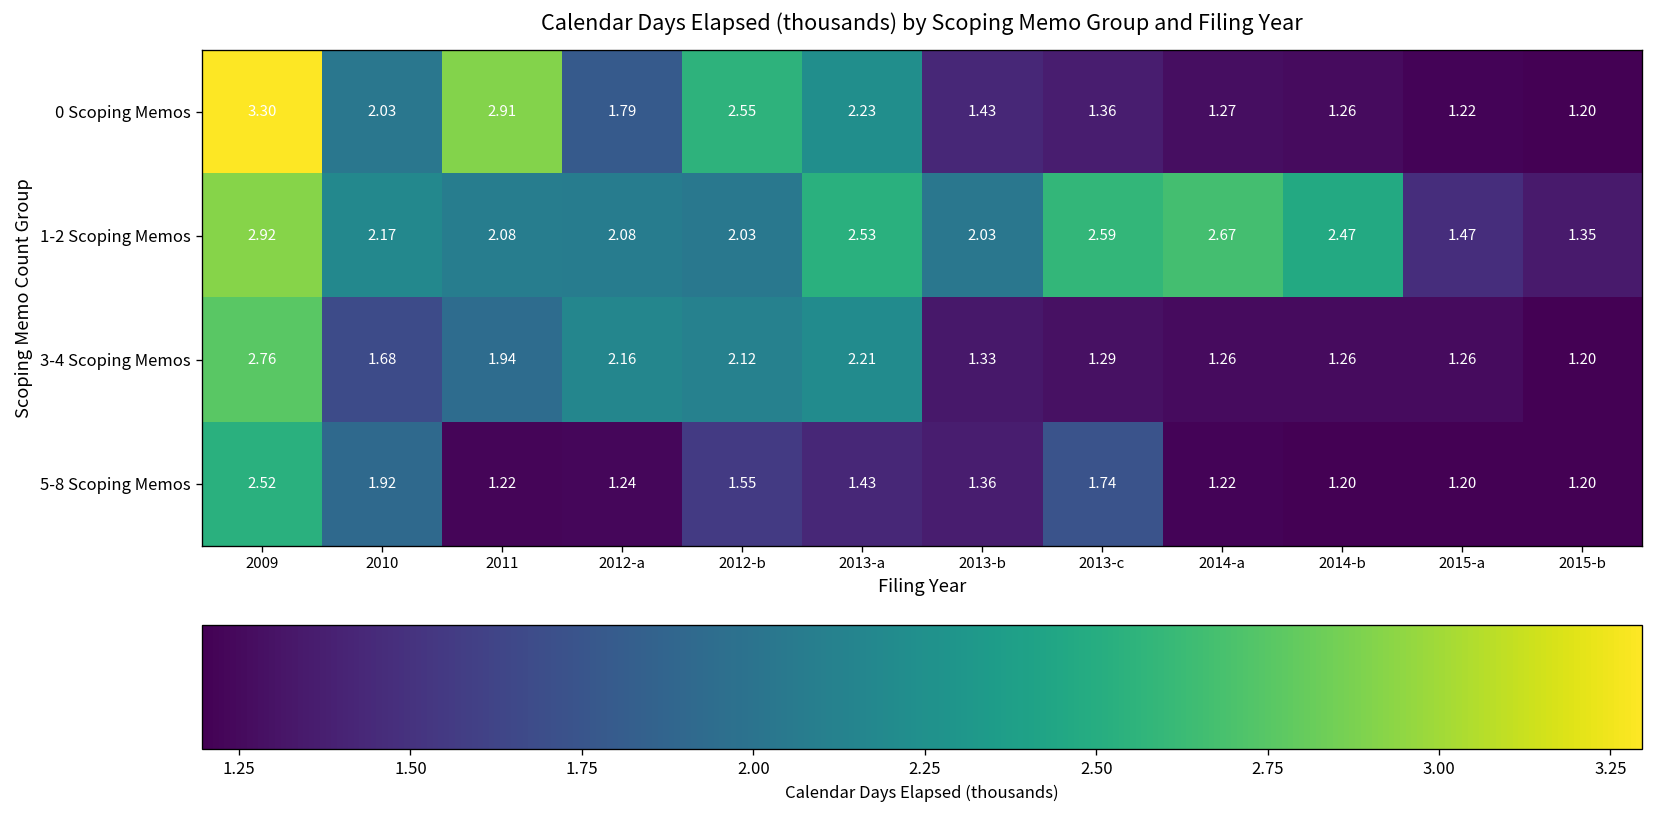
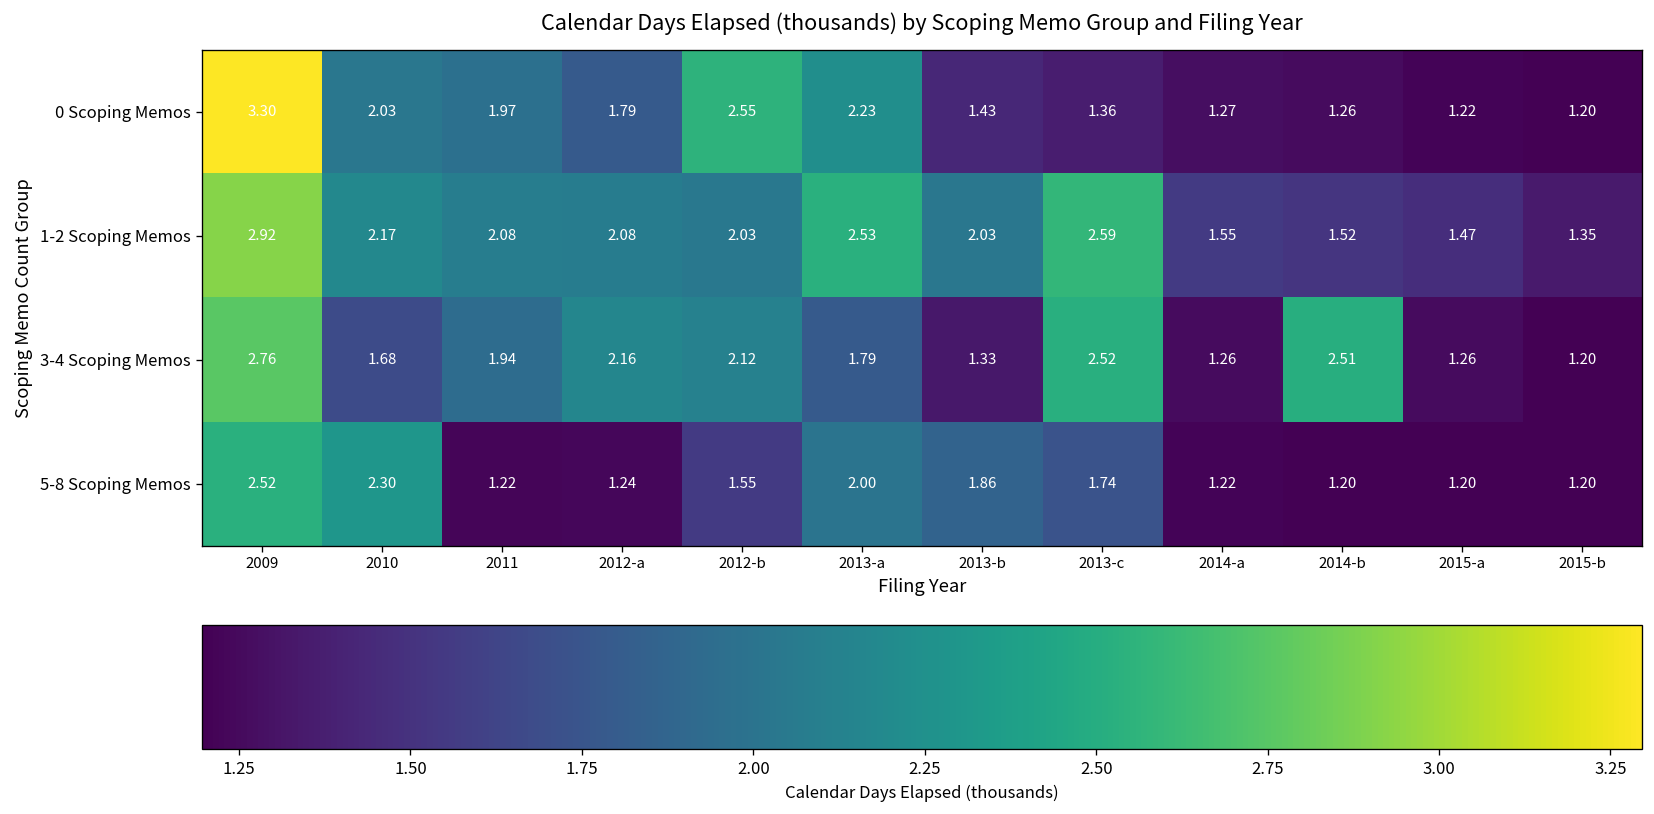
  {
    "0 Scoping Memos": {
      "2009": 3.30,
      "2010": 2.03,
-     "2011": 2.91,
+     "2011": 1.97,
      "2012-a": 1.79,
      "2012-b": 2.55,
      "2013-a": 2.23,
      "2013-b": 1.43,
      "2013-c": 1.36,
      "2014-a": 1.27,
      "2014-b": 1.26,
      "2015-a": 1.22,
      "2015-b": 1.20
    },
    "1-2 Scoping Memos": {
      "2009": 2.92,
      "2010": 2.17,
      "2011": 2.08,
      "2012-a": 2.08,
      "2012-b": 2.03,
      "2013-a": 2.53,
      "2013-b": 2.03,
      "2013-c": 2.59,
-     "2014-a": 2.67,
-     "2014-b": 2.47,
+     "2014-a": 1.55,
+     "2014-b": 1.52,
      "2015-a": 1.47,
      "2015-b": 1.35
    },
    "3-4 Scoping Memos": {
      "2009": 2.76,
      "2010": 1.68,
      "2011": 1.94,
      "2012-a": 2.16,
      "2012-b": 2.12,
-     "2013-a": 2.21,
+     "2013-a": 1.79,
      "2013-b": 1.33,
-     "2013-c": 1.29,
+     "2013-c": 2.52,
      "2014-a": 1.26,
-     "2014-b": 1.26,
+     "2014-b": 2.51,
      "2015-a": 1.26,
      "2015-b": 1.20
    },
    "5-8 Scoping Memos": {
      "2009": 2.52,
-     "2010": 1.92,
+     "2010": 2.30,
      "2011": 1.22,
      "2012-a": 1.24,
      "2012-b": 1.55,
-     "2013-a": 1.43,
-     "2013-b": 1.36,
+     "2013-a": 2.00,
+     "2013-b": 1.86,
      "2013-c": 1.74,
      "2014-a": 1.22,
      "2014-b": 1.20,
      "2015-a": 1.20,
      "2015-b": 1.20
    }
  }
